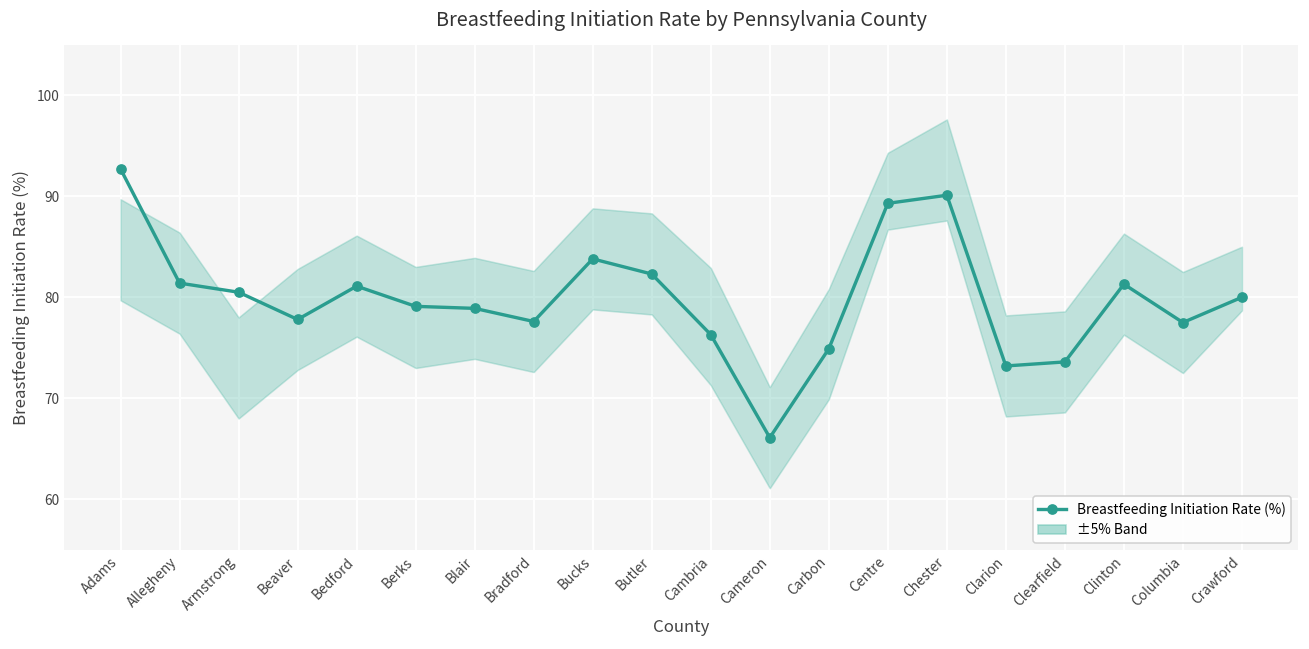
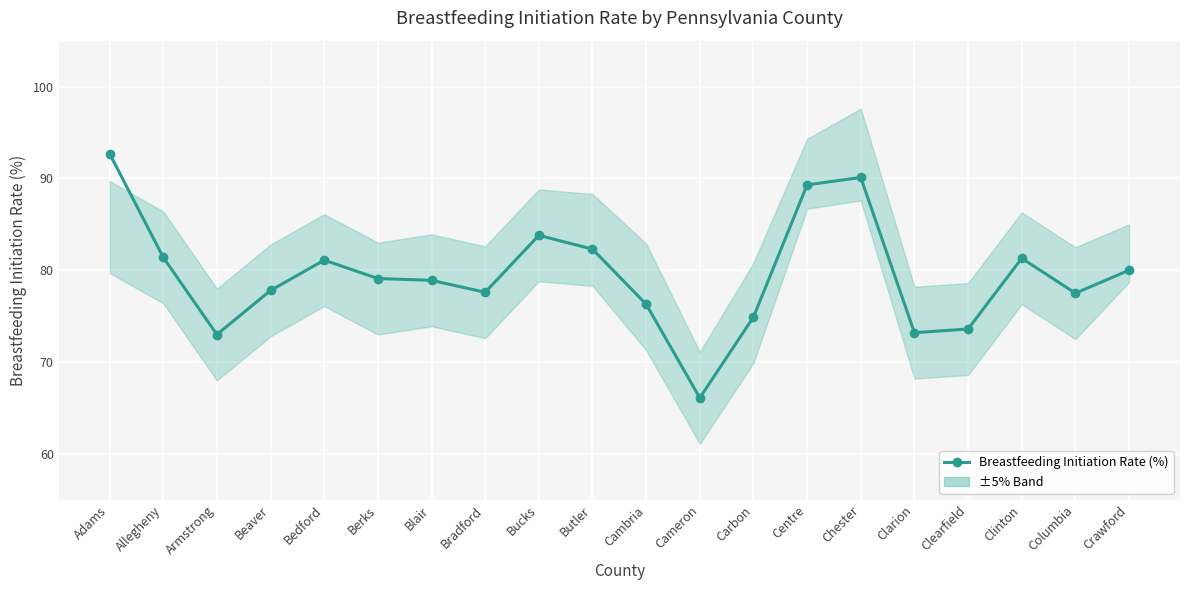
  {
    "Breastfeeding Initiation Rate (%)": {
      "Adams": 93,
      "Allegheny": 81,
-     "Armstrong": 81,
+     "Armstrong": 73,
      "Beaver": 78,
      "Bedford": 81,
      "Berks": 79,
      "Blair": 79,
      "Bradford": 78,
      "Bucks": 84,
      "Butler": 82,
      "Cambria": 76,
      "Cameron": 66,
      "Carbon": 75,
      "Centre": 89,
      "Chester": 90,
      "Clarion": 73,
      "Clearfield": 74,
      "Clinton": 81,
      "Columbia": 78,
      "Crawford": 80
    }
  }
